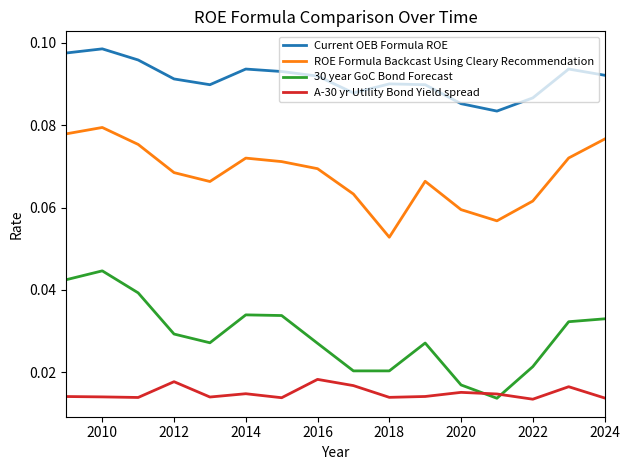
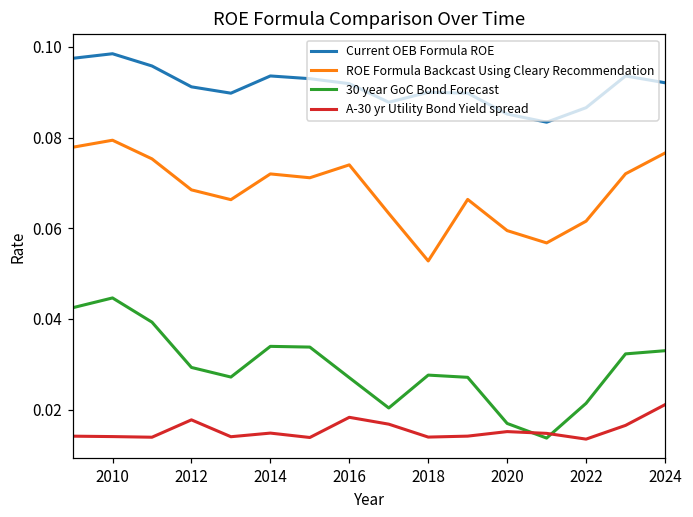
  {
    "Current OEB Formula ROE": {
      "2010": 0.099,
      "2012": 0.091,
      "2014": 0.094,
      "2020": 0.085,
      "2024": 0.092
    },
    "ROE Formula Backcast Using Cleary Recommendation": {
      "2010": 0.079,
      "2012": 0.068,
      "2014": 0.072,
-     "2016": 0.069,
+     "2016": 0.074,
      "2018": 0.053,
      "2020": 0.059,
      "2022": 0.062,
      "2024": 0.077
    },
    "30 year GoC Bond Forecast": {
      "2010": 0.045,
      "2012": 0.029,
      "2014": 0.034,
      "2016": 0.027,
-     "2018": 0.020,
+     "2018": 0.028,
      "2020": 0.017,
      "2022": 0.021,
      "2024": 0.033
    },
    "A-30 yr Utility Bond Yield spread": {
      "2010": 0.014,
      "2012": 0.018,
      "2014": 0.015,
      "2016": 0.018,
      "2018": 0.014,
      "2020": 0.015,
      "2022": 0.014,
-     "2024": 0.014
+     "2024": 0.021
    }
  }
